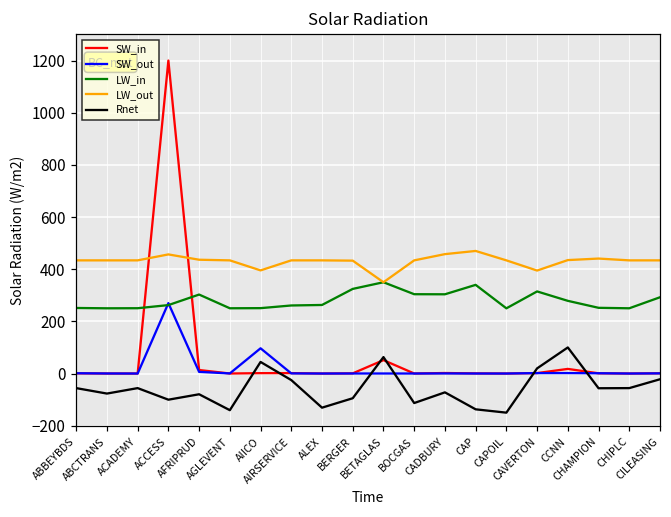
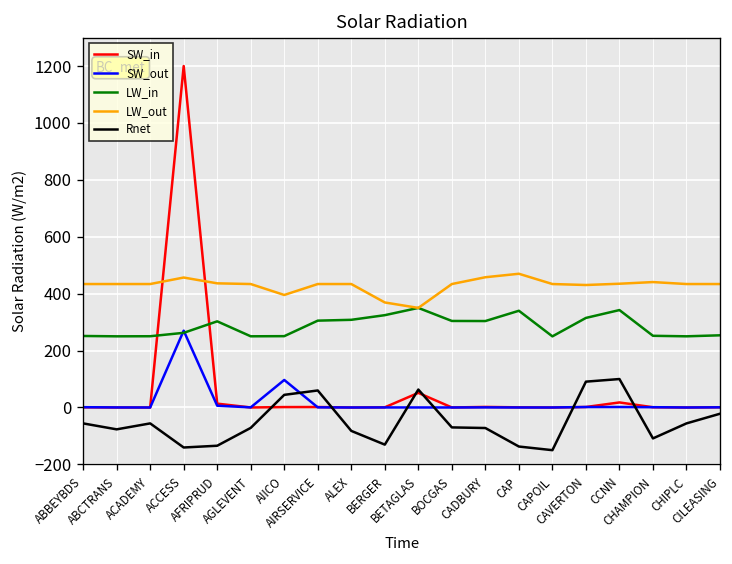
  {
    "SW_in": {
      "ACCESS": 1200,
      "AIICO": 0,
      "BETAGLAS": 50,
      "CCNN": 20
    },
    "SW_out": {
      "AIICO": 100,
      "BETAGLAS": 0,
      "CCNN": 0
    },
    "LW_in": {
      "ABBEYBDS": 250,
      "ABCTRANS": 250,
      "ACADEMY": 250,
      "AFRIPRUD": 300,
      "AGLEVENT": 250,
      "AIICO": 250,
-     "AIRSERVICE": 260,
-     "ALEX": 260,
+     "AIRSERVICE": 310,
+     "ALEX": 310,
      "BERGER": 320,
      "BOCGAS": 300,
      "CADBURY": 300,
      "CAP": 340,
      "CAPOIL": 250,
      "CAVERTON": 310,
-     "CCNN": 280,
+     "CCNN": 340,
      "CHAMPION": 250,
      "CHIPLC": 250,
-     "CILEASING": 290
+     "CILEASING": 250
    },
    "LW_out": {
      "ABBEYBDS": 430,
      "ABCTRANS": 430,
      "ACADEMY": 430,
      "ACCESS": 460,
      "AFRIPRUD": 440,
      "AGLEVENT": 430,
      "AIICO": 400,
      "AIRSERVICE": 430,
      "ALEX": 430,
-     "BERGER": 430,
+     "BERGER": 370,
      "BOCGAS": 430,
      "CADBURY": 460,
      "CAP": 470,
      "CAPOIL": 430,
-     "CAVERTON": 390,
+     "CAVERTON": 430,
      "CCNN": 430,
      "CHAMPION": 440,
      "CHIPLC": 430,
      "CILEASING": 430
    },
    "Rnet": {
      "ABBEYBDS": -60,
      "ABCTRANS": -80,
      "ACADEMY": -60,
-     "ACCESS": -100,
-     "AFRIPRUD": -80,
-     "AGLEVENT": -140,
+     "ACCESS": -140,
+     "AFRIPRUD": -130,
+     "AGLEVENT": -70,
      "AIICO": 40,
-     "AIRSERVICE": -30,
-     "ALEX": -130,
-     "BERGER": -90,
+     "AIRSERVICE": 60,
+     "ALEX": -80,
+     "BERGER": -130,
      "BETAGLAS": 60,
-     "BOCGAS": -110,
+     "BOCGAS": -70,
      "CADBURY": -70,
      "CAP": -140,
      "CAPOIL": -150,
-     "CAVERTON": 20,
+     "CAVERTON": 90,
      "CCNN": 100,
-     "CHAMPION": -60,
+     "CHAMPION": -110,
      "CHIPLC": -60,
      "CILEASING": -20
    }
  }
